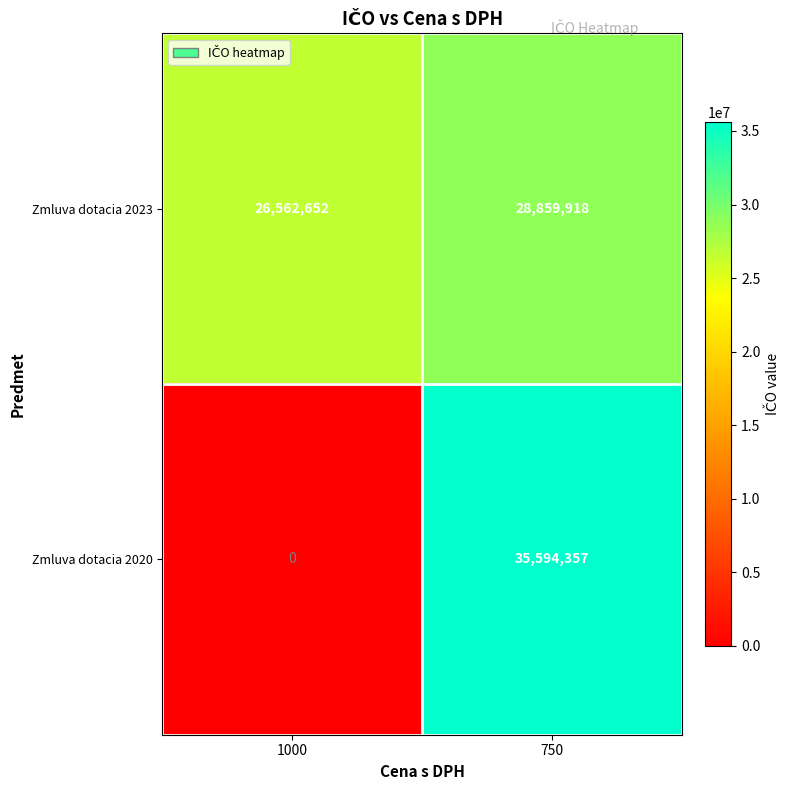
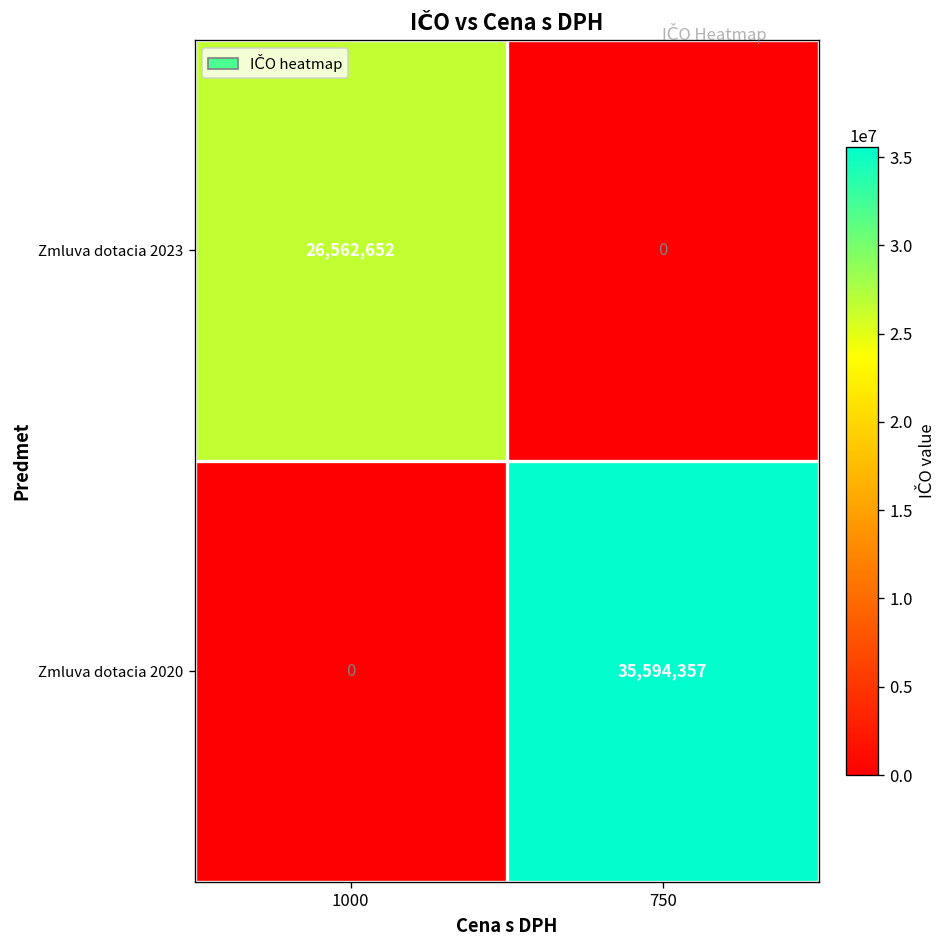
  {
    "Zmluva dotacia 2023": {
      "1000": "26,562,652",
-     "750": "28,859,918"
+     "750": "0"
    },
    "Zmluva dotacia 2020": {
      "1000": "0",
      "750": "35,594,357"
    }
  }
